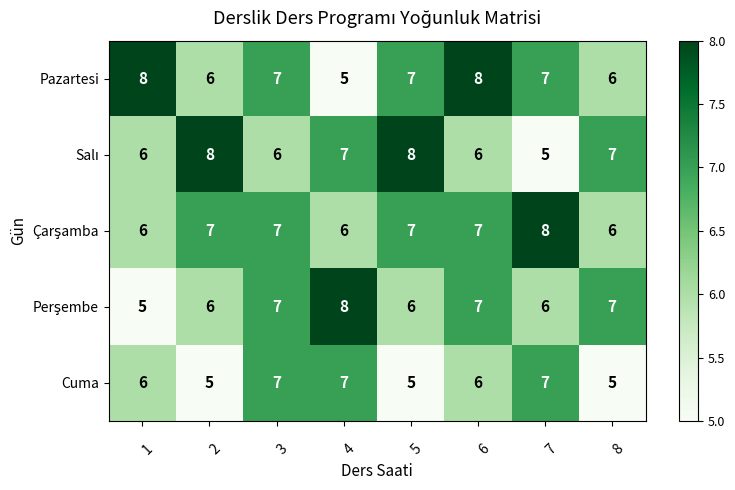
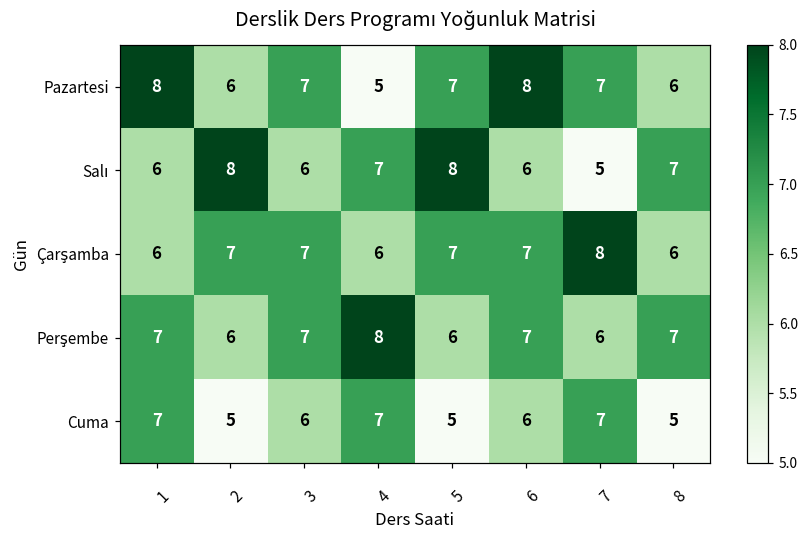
  {
    "Pazartesi": {
      "1": 8,
      "2": 6,
      "3": 7,
      "4": 5,
      "5": 7,
      "6": 8,
      "7": 7,
      "8": 6
    },
    "Salı": {
      "1": 6,
      "2": 8,
      "3": 6,
      "4": 7,
      "5": 8,
      "6": 6,
      "7": 5,
      "8": 7
    },
    "Çarşamba": {
      "1": 6,
      "2": 7,
      "3": 7,
      "4": 6,
      "5": 7,
      "6": 7,
      "7": 8,
      "8": 6
    },
    "Perşembe": {
-     "1": 5,
+     "1": 7,
      "2": 6,
      "3": 7,
      "4": 8,
      "5": 6,
      "6": 7,
      "7": 6,
      "8": 7
    },
    "Cuma": {
-     "1": 6,
+     "1": 7,
      "2": 5,
-     "3": 7,
+     "3": 6,
      "4": 7,
      "5": 5,
      "6": 6,
      "7": 7,
      "8": 5
    }
  }
